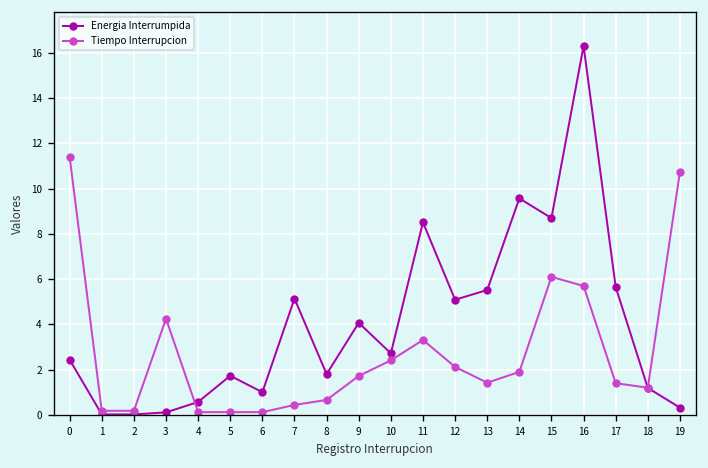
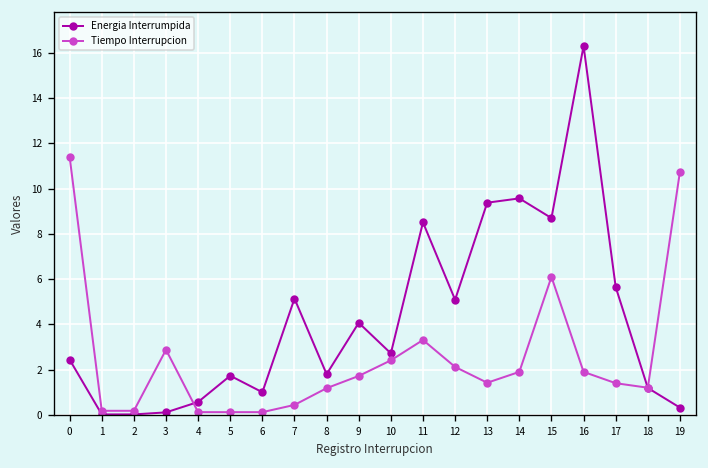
  {
    "Energia Interrumpida": {
      "0": 2.4,
      "1": 0.0,
      "2": 0.0,
      "3": 0.1,
      "4": 0.6,
      "5": 1.7,
      "6": 1.0,
      "7": 5.1,
      "8": 1.8,
      "9": 4.1,
      "10": 2.7,
      "11": 8.5,
      "12": 5.1,
-     "13": 5.5,
+     "13": 9.4,
      "14": 9.6,
      "15": 8.7,
      "16": 16.3,
      "17": 5.7,
      "19": 0.3
    },
    "Tiempo Interrupcion": {
      "0": 11.4,
      "1": 0.2,
      "2": 0.2,
-     "3": 4.3,
+     "3": 2.9,
      "4": 0.1,
      "5": 0.1,
      "6": 0.1,
      "7": 0.4,
-     "8": 0.7,
+     "8": 1.2,
      "9": 1.7,
      "10": 2.4,
      "11": 3.3,
      "12": 2.1,
      "13": 1.4,
      "14": 1.9,
      "15": 6.1,
-     "16": 5.7,
+     "16": 1.9,
      "17": 1.4,
      "19": 10.8
    }
  }
